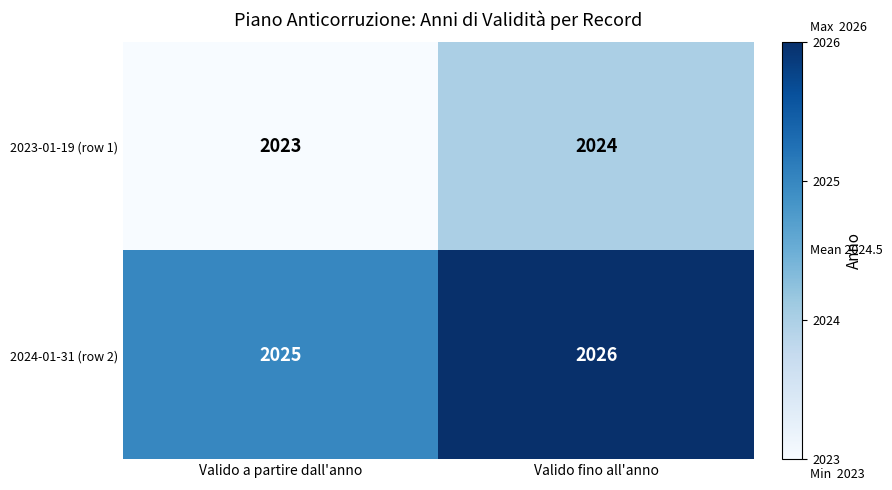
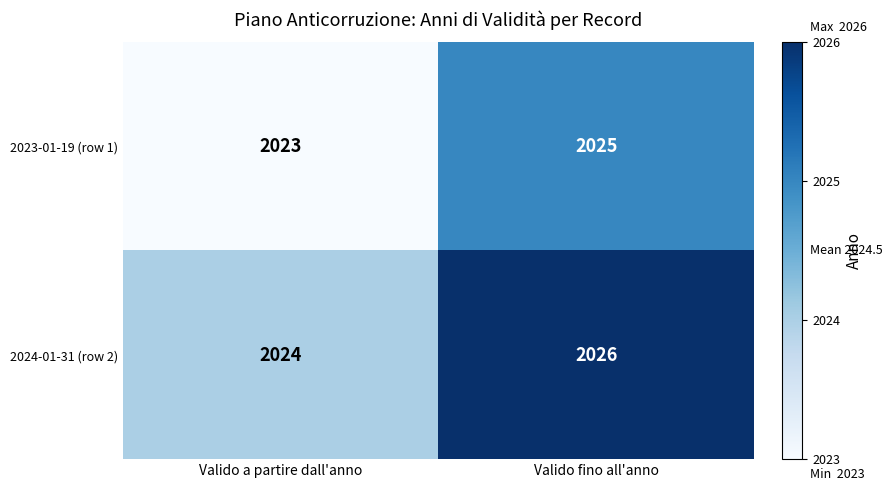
  {
    "2023-01-19 (row 1)": {
      "Valido a partire dall'anno": 2023,
-     "Valido fino all'anno": 2024
+     "Valido fino all'anno": 2025
    },
    "2024-01-31 (row 2)": {
-     "Valido a partire dall'anno": 2025,
+     "Valido a partire dall'anno": 2024,
      "Valido fino all'anno": 2026
    }
  }
